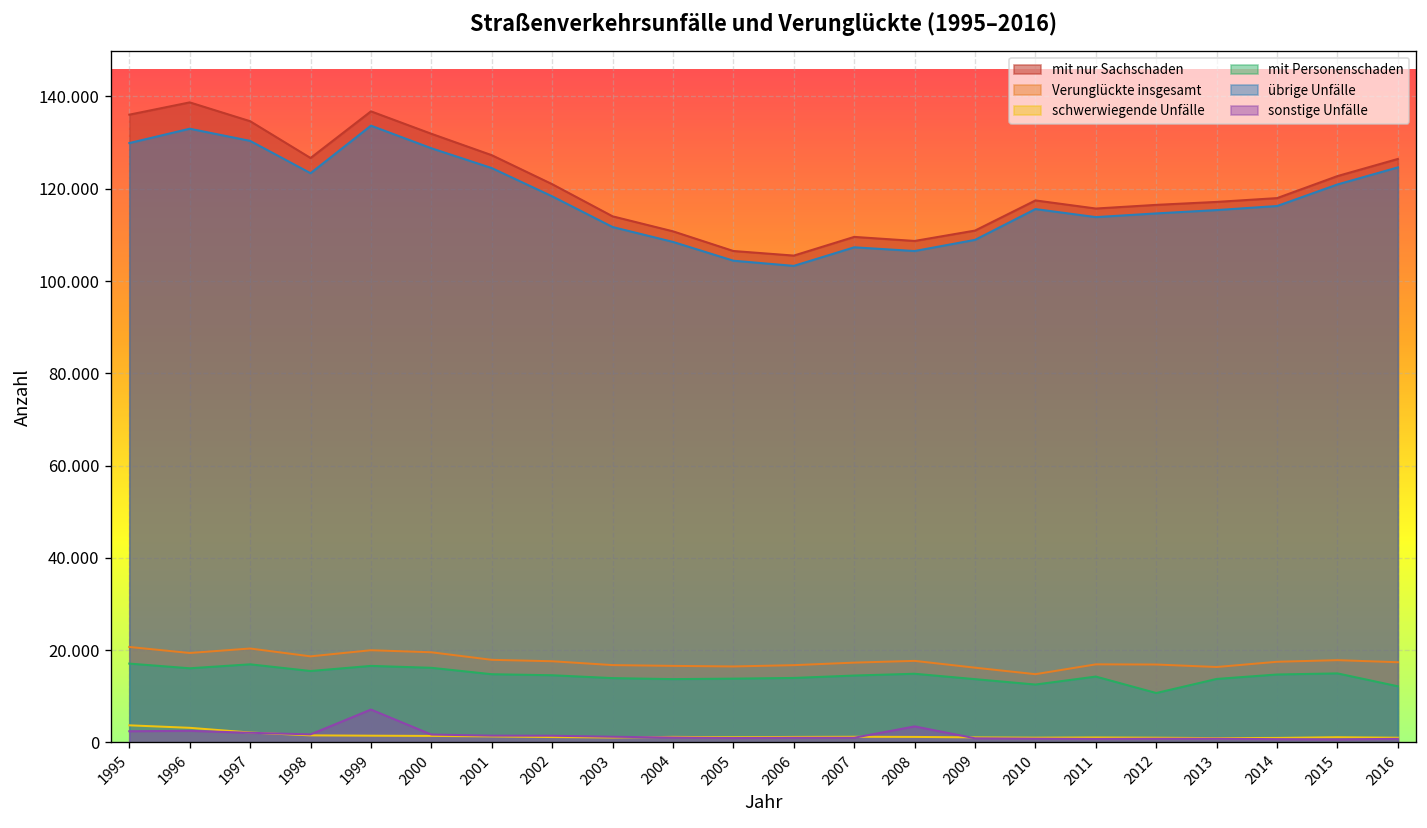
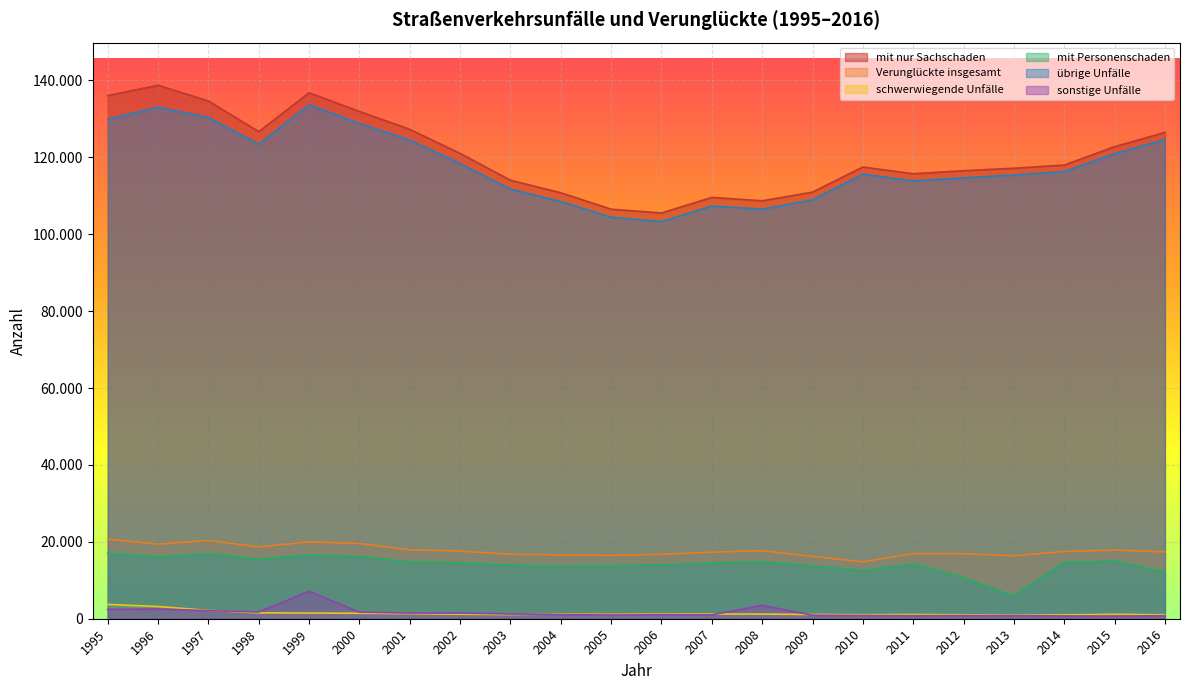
  {
    "mit Personenschaden": {
      "1995": 17,
      "1996": 16,
      "1997": 17,
      "1998": 15,
      "1999": 17,
      "2000": 16,
      "2001": 15,
      "2002": 15,
      "2003": 14,
      "2004": 14,
      "2005": 14,
      "2006": 14,
      "2007": 15,
      "2008": 15,
      "2009": 14,
      "2010": 13,
      "2011": 14,
      "2012": 11,
-     "2013": 14,
+     "2013": 6,
      "2014": 15,
      "2015": 15,
      "2016": 12
    },
    "übrige Unfälle": {
      "1995": 130,
      "1996": 133,
      "1997": 130,
      "1998": 123,
      "1999": 134,
      "2000": 129,
      "2001": 124,
      "2002": 118,
      "2003": 112,
      "2004": 108,
      "2005": 104,
      "2006": 103,
      "2007": 107,
      "2008": 107,
      "2009": 109,
      "2010": 116,
      "2011": 114,
      "2012": 115,
      "2013": 115,
      "2014": 116,
      "2015": 121,
      "2016": 125
    },
    "sonstige Unfälle": {
      "1995": 2,
      "1999": 7,
      "2008": 3
    }
  }
